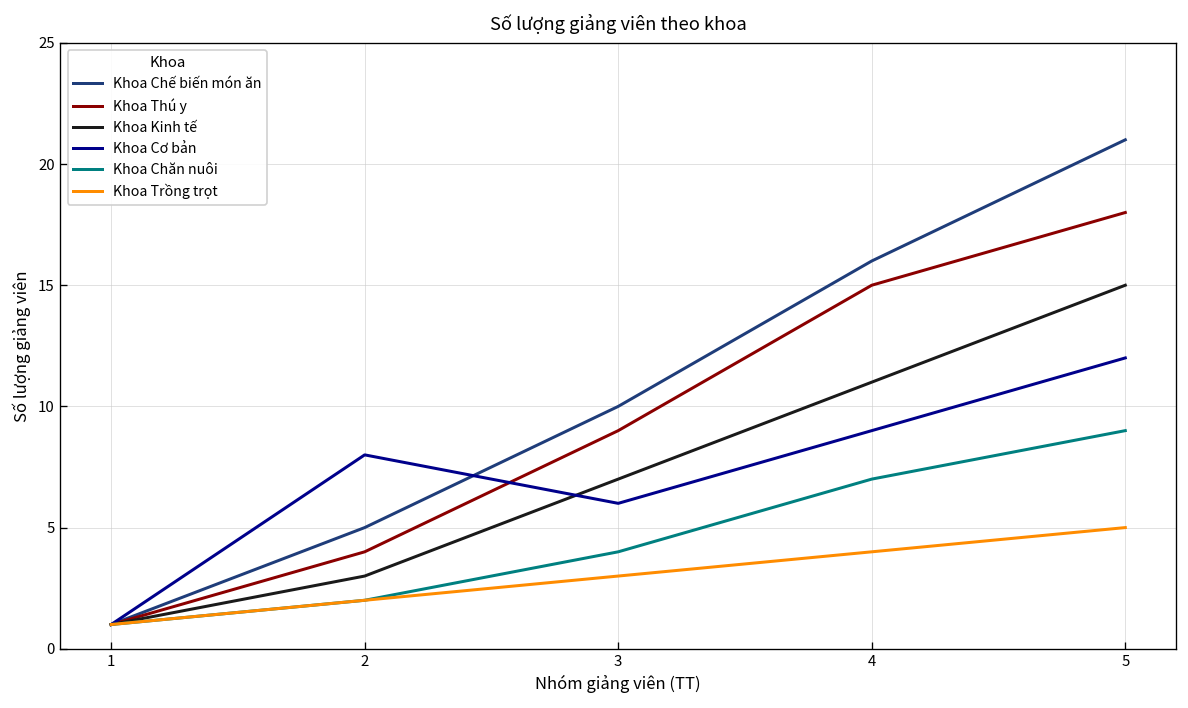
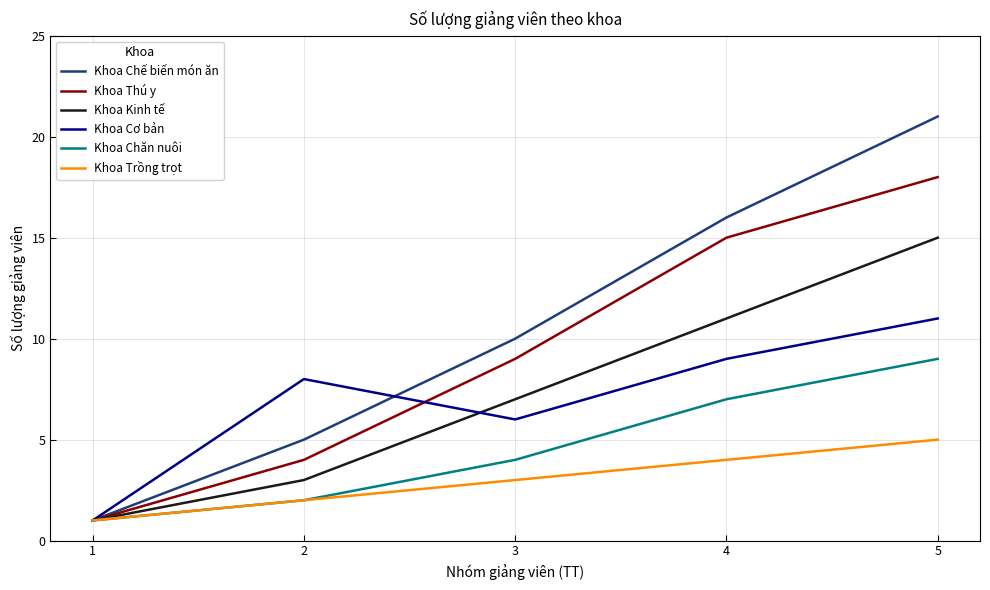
  {
    "Khoa Chế biến món ăn": {
      "2": 5,
      "3": 10,
      "4": 16,
      "5": 21
    },
    "Khoa Thú y": {
      "2": 4,
      "3": 9,
      "4": 15,
      "5": 18
    },
    "Khoa Kinh tế": {
      "2": 3,
      "3": 7,
      "4": 11,
      "5": 15
    },
    "Khoa Cơ bản": {
      "2": 8,
      "3": 6,
      "4": 9,
-     "5": 12
+     "5": 11
    },
    "Khoa Chăn nuôi": {
      "3": 4,
      "4": 7,
      "5": 9
    },
    "Khoa Trồng trọt": {
      "3": 3,
      "4": 4,
      "5": 5
    }
  }
